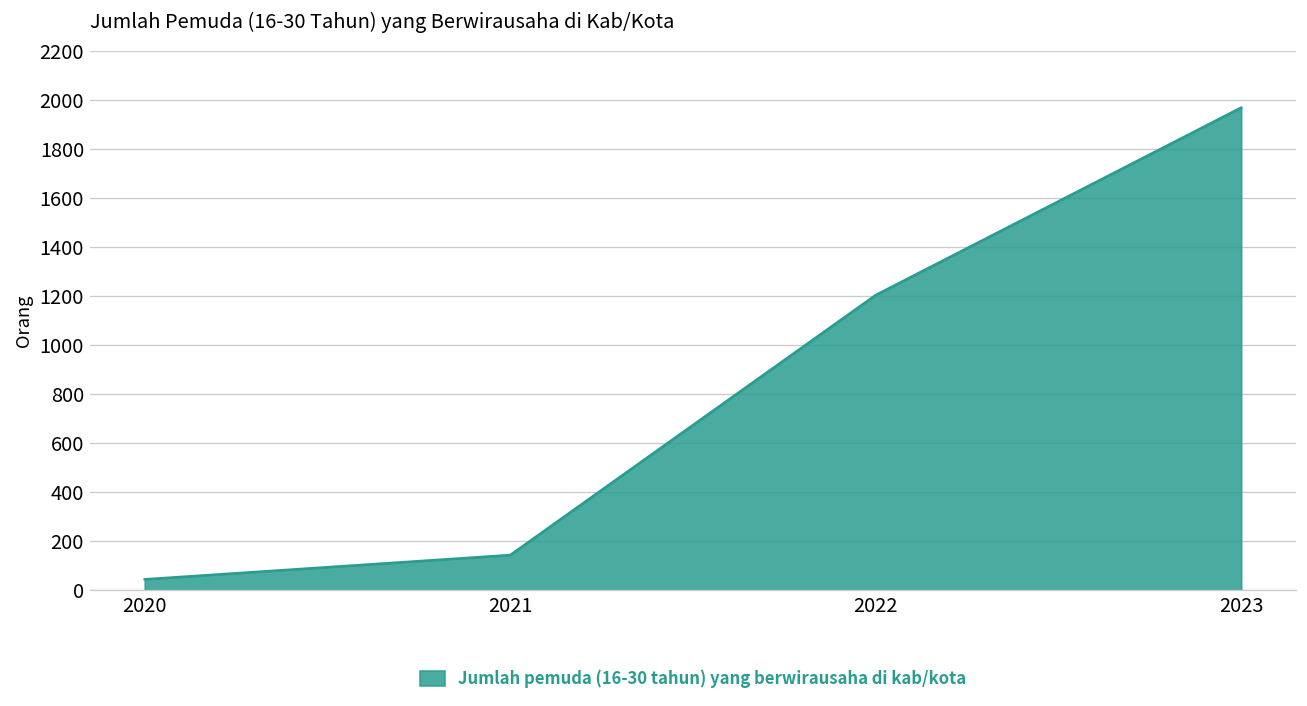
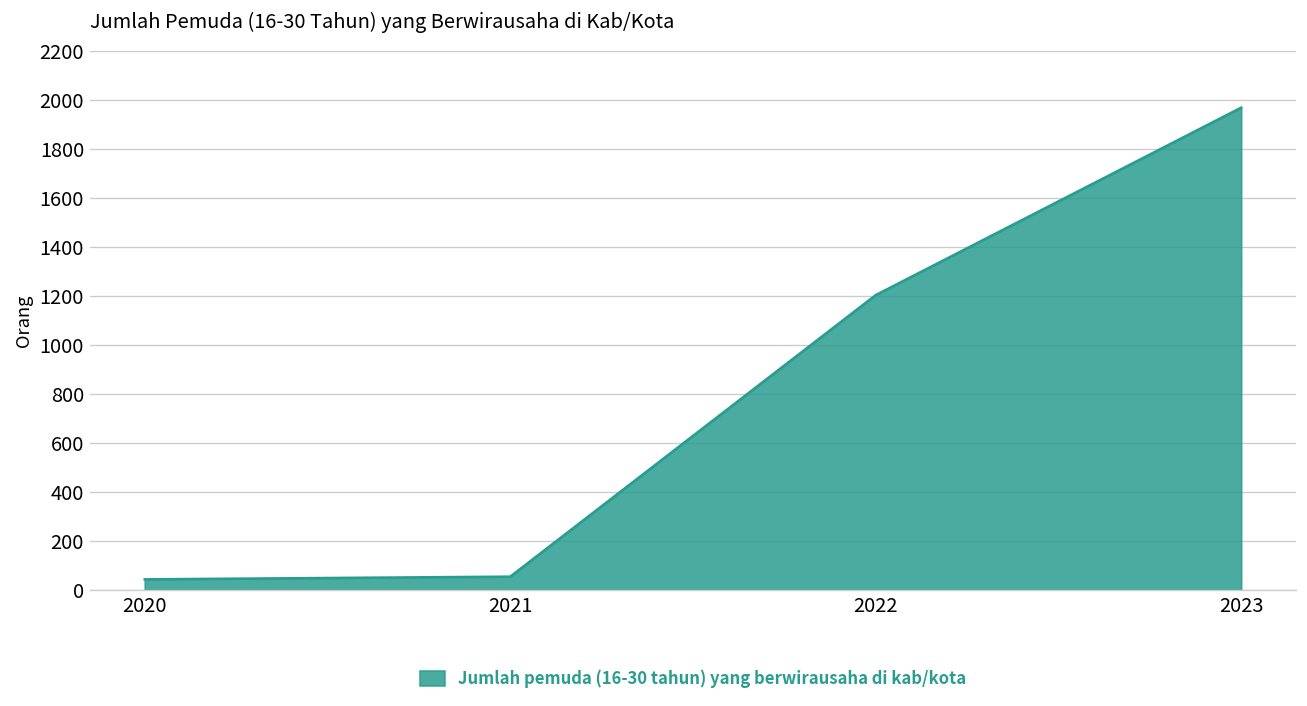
  {
    "2020": 40,
-   "2021": 140,
+   "2021": 60,
    "2022": 1200,
    "2023": 1970
  }
